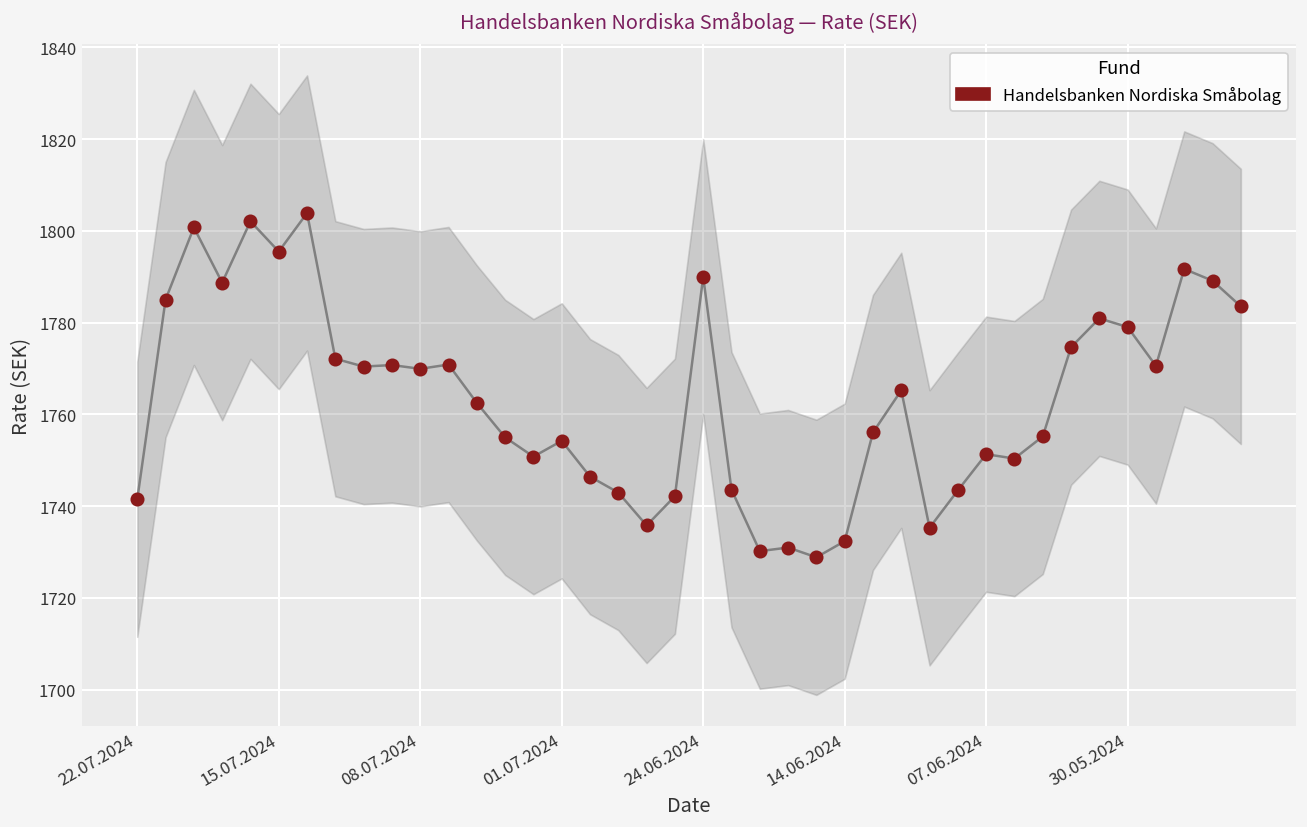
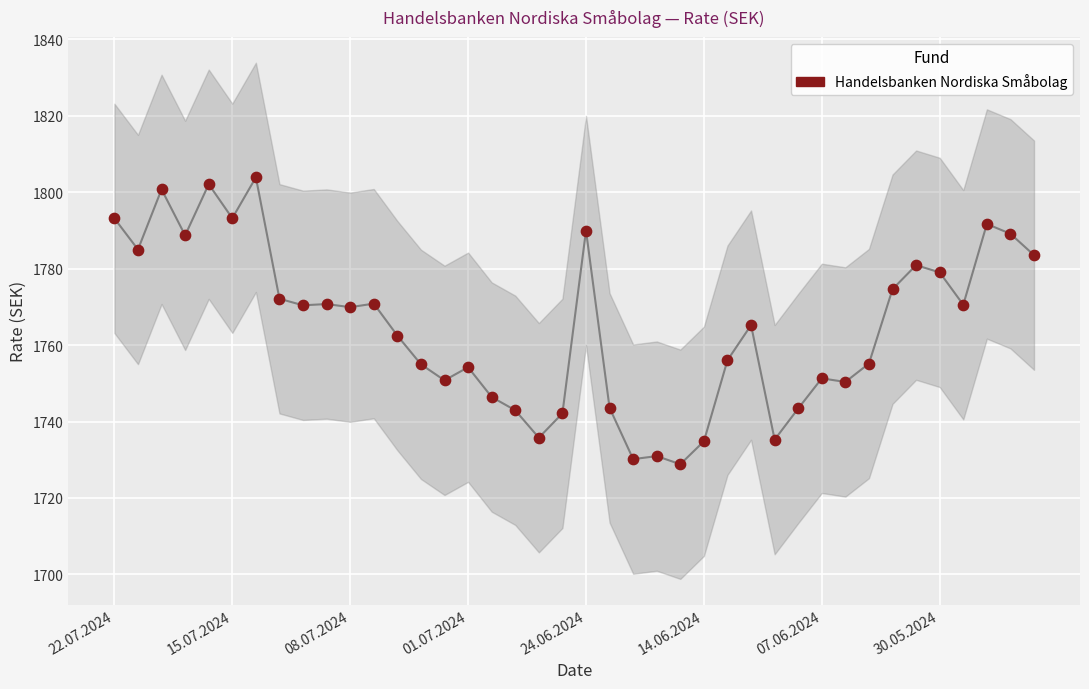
  {
    "Handelsbanken Nordiska Småbolag": {
-     "22.07.2024": 1741,
-     "15.07.2024": 1796,
+     "22.07.2024": 1793,
+     "15.07.2024": 1793,
      "08.07.2024": 1770,
      "01.07.2024": 1754,
      "24.06.2024": 1790,
-     "14.06.2024": 1732,
+     "14.06.2024": 1735,
      "07.06.2024": 1751,
      "30.05.2024": 1779
    }
  }
